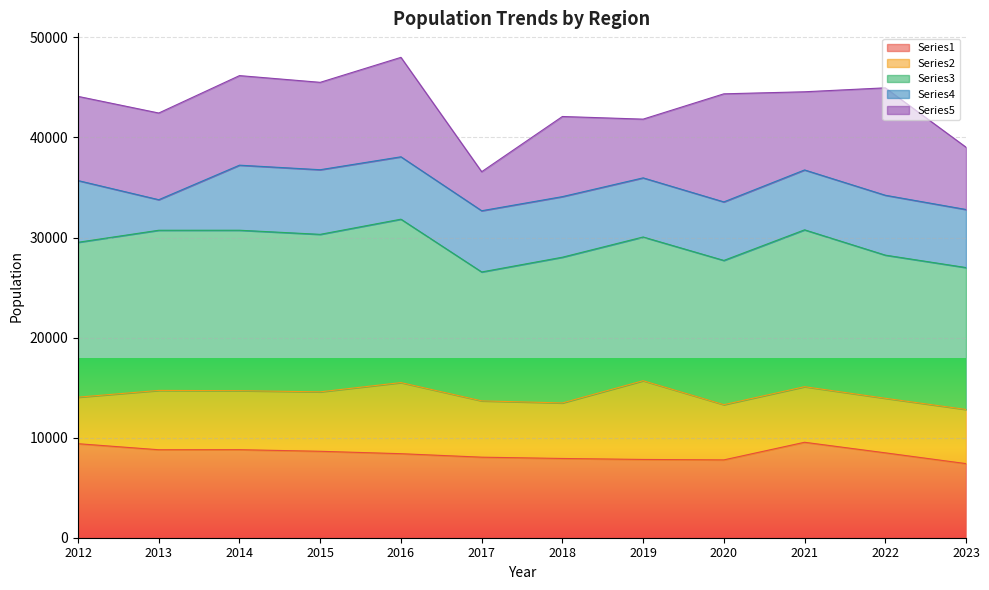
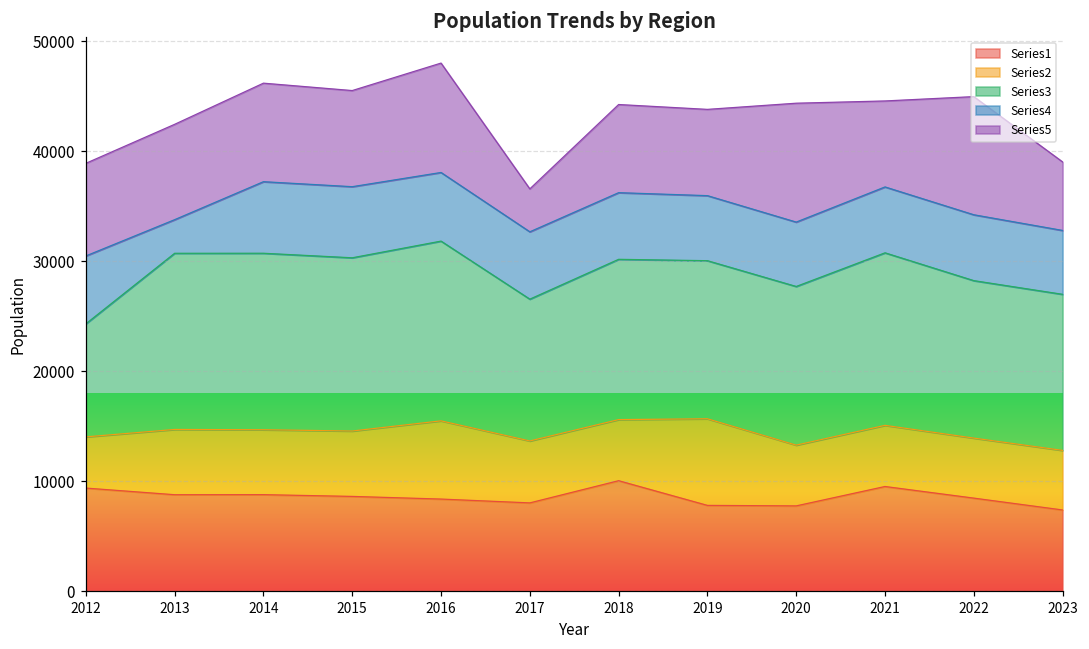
  {
    "Series1": {
      "2012": 9400,
      "2013": 8800,
      "2014": 8800,
      "2015": 8600,
      "2016": 8400,
      "2017": 8000,
-     "2018": 7900,
+     "2018": 10100,
      "2019": 7800,
      "2020": 7800,
      "2021": 9500,
      "2022": 8500,
      "2023": 7400
    },
    "Series2": {
      "2012": 4700,
      "2013": 5900,
      "2014": 5900,
      "2015": 5900,
      "2016": 7100,
      "2017": 5600,
      "2018": 5600,
      "2019": 7900,
      "2020": 5500,
      "2021": 5600,
      "2022": 5500,
      "2023": 5400
    },
    "Series3": {
-     "2012": 15500,
+     "2012": 10300,
      "2013": 16000,
      "2014": 16000,
      "2015": 15700,
      "2016": 16300,
      "2017": 12900,
      "2018": 14600,
      "2019": 14400,
      "2020": 14400,
      "2021": 15700,
      "2022": 14300,
      "2023": 14200
    },
    "Series4": {
      "2012": 6200,
      "2013": 3100,
      "2014": 6500,
      "2015": 6500,
      "2016": 6200,
      "2017": 6100,
      "2018": 6100,
      "2019": 5900,
      "2020": 5800,
      "2021": 6000,
      "2022": 6000,
      "2023": 5800
    },
    "Series5": {
      "2012": 8400,
      "2013": 8700,
      "2014": 9000,
      "2015": 8700,
      "2016": 9900,
      "2017": 3900,
      "2018": 8000,
-     "2019": 5900,
+     "2019": 7800,
      "2020": 10800,
      "2021": 7800,
      "2023": 6200
    }
  }
